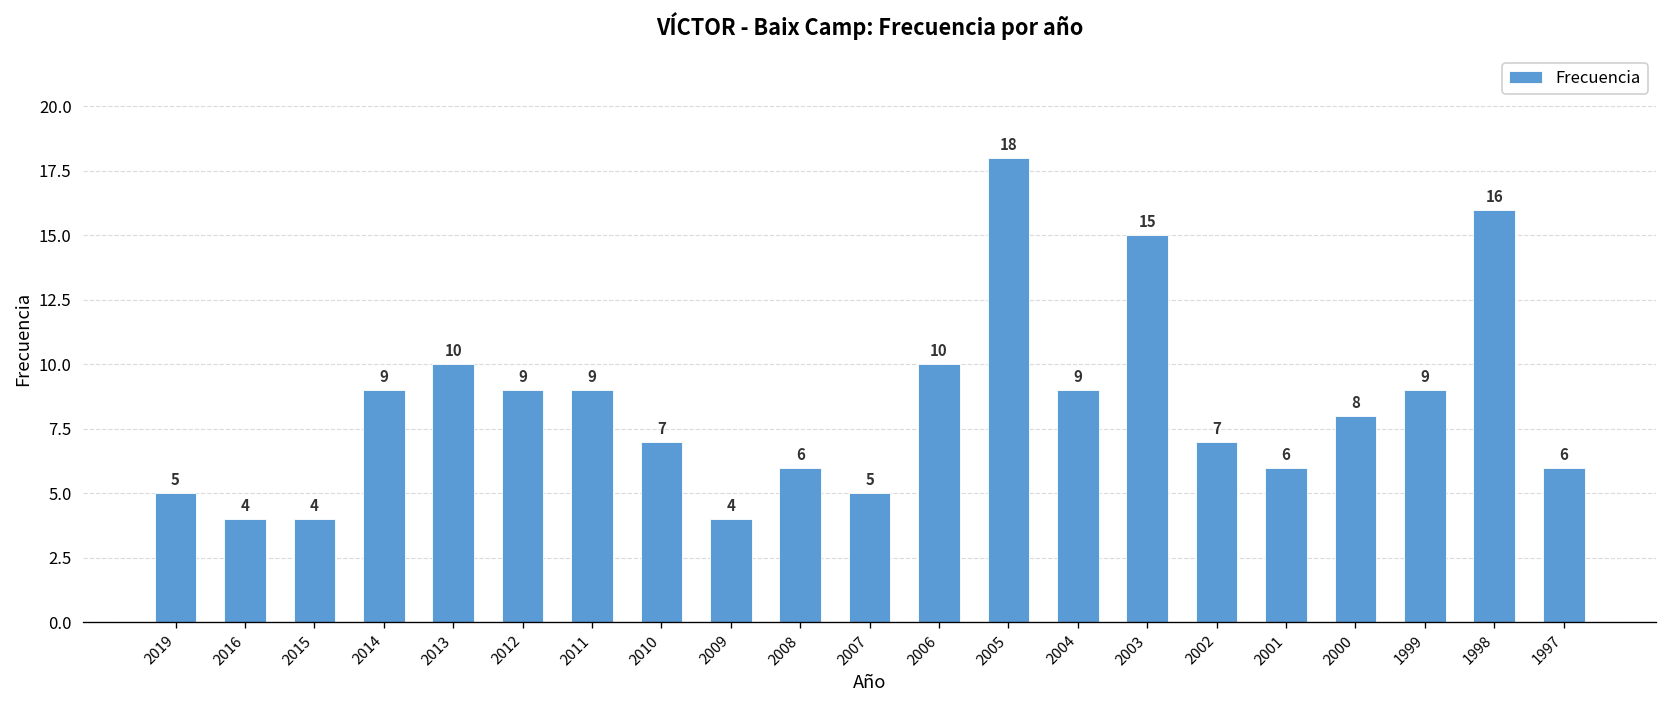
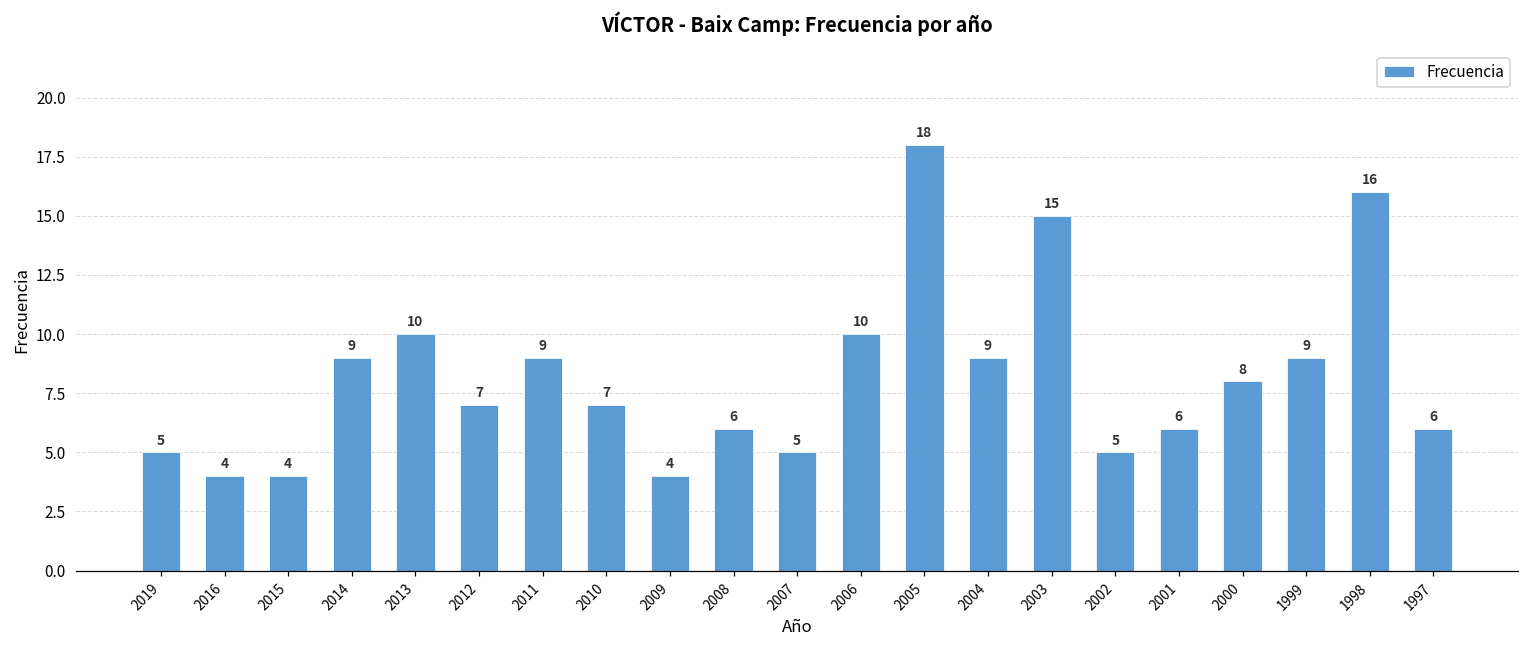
  {
    "2019": 5,
    "2016": 4,
    "2015": 4,
    "2014": 9,
    "2013": 10,
-   "2012": 9,
+   "2012": 7,
    "2011": 9,
    "2010": 7,
    "2009": 4,
    "2008": 6,
    "2007": 5,
    "2006": 10,
    "2005": 18,
    "2004": 9,
    "2003": 15,
-   "2002": 7,
+   "2002": 5,
    "2001": 6,
    "2000": 8,
    "1999": 9,
    "1998": 16,
    "1997": 6
  }
